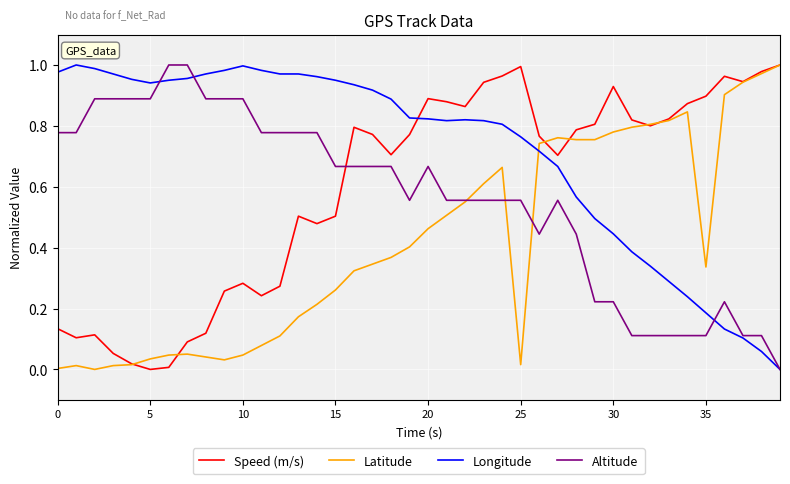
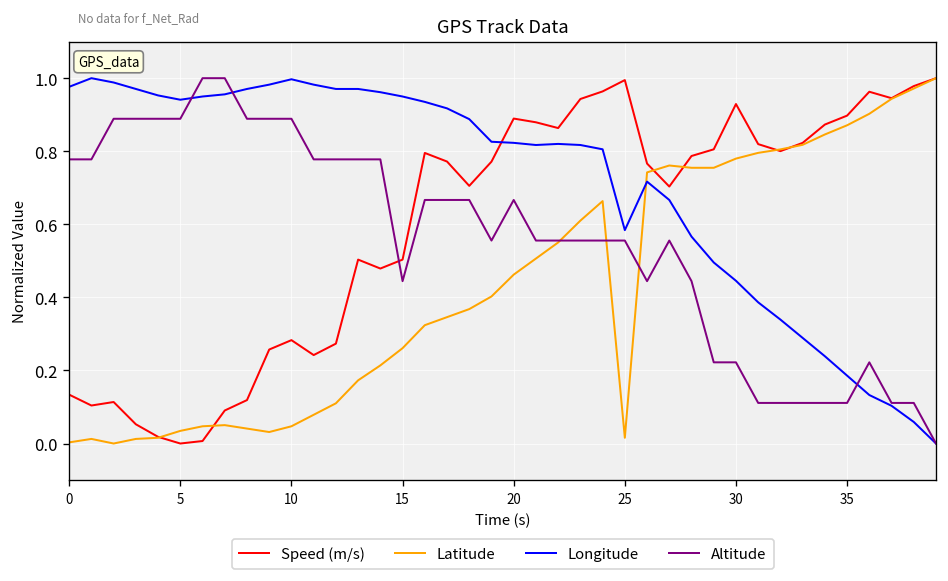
  {
    "Speed (m/s)": {
      "0": 0.13,
      "5": 0.00,
      "10": 0.28,
      "15": 0.50,
      "20": 0.89,
      "25": 0.99,
      "30": 0.93,
      "35": 0.90
    },
    "Latitude": {
      "0": 0.00,
      "5": 0.03,
      "10": 0.05,
      "15": 0.26,
      "20": 0.46,
      "25": 0.02,
      "30": 0.78,
-     "35": 0.34
+     "35": 0.87
    },
    "Longitude": {
      "0": 0.98,
      "5": 0.94,
      "10": 1.00,
      "15": 0.95,
      "20": 0.82,
-     "25": 0.76,
+     "25": 0.58,
      "30": 0.45,
      "35": 0.19
    },
    "Altitude": {
      "0": 0.78,
      "5": 0.89,
      "10": 0.89,
-     "15": 0.67,
+     "15": 0.44,
      "20": 0.67,
      "25": 0.56,
      "30": 0.22,
      "35": 0.11
    }
  }
